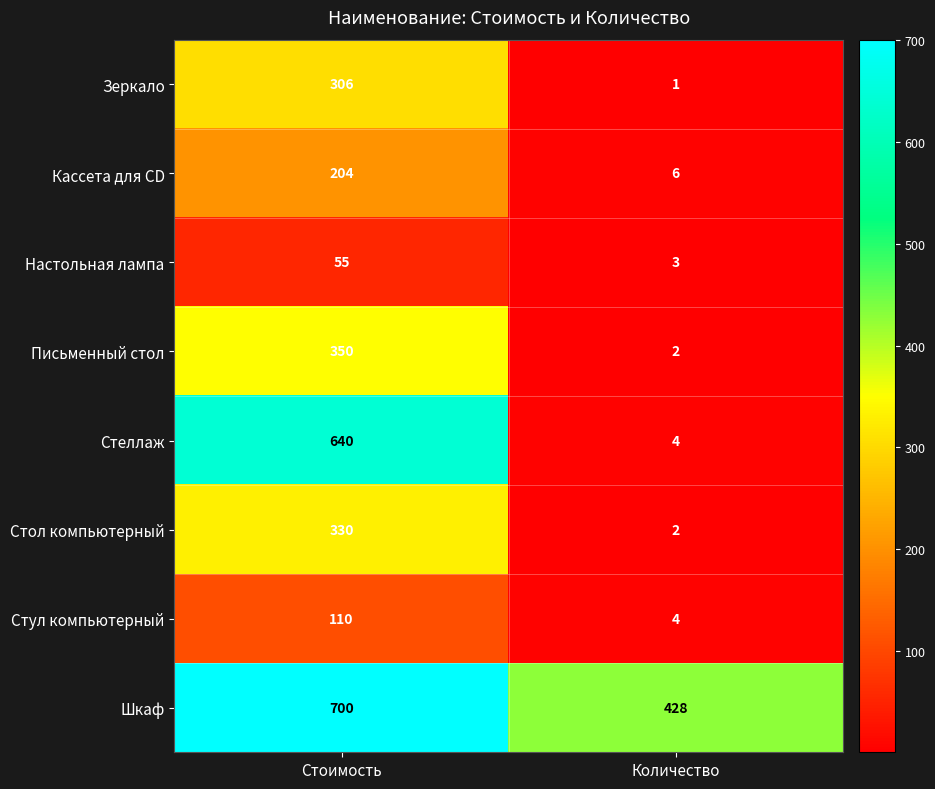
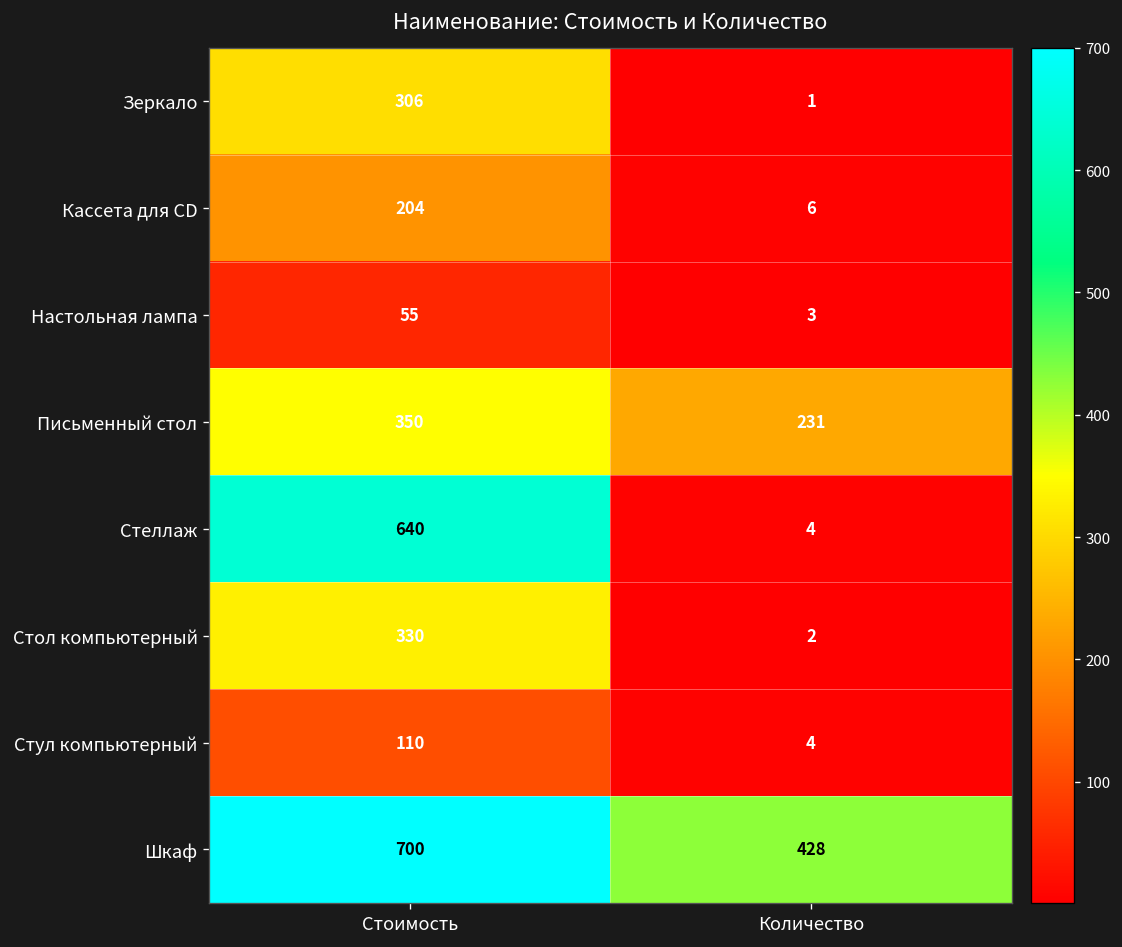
  {
    "Зеркало": {
      "Стоимость": 306,
      "Количество": 1
    },
    "Кассета для CD": {
      "Стоимость": 204,
      "Количество": 6
    },
    "Настольная лампа": {
      "Стоимость": 55,
      "Количество": 3
    },
    "Письменный стол": {
      "Стоимость": 350,
-     "Количество": 2
+     "Количество": 231
    },
    "Стеллаж": {
      "Стоимость": 640,
      "Количество": 4
    },
    "Стол компьютерный": {
      "Стоимость": 330,
      "Количество": 2
    },
    "Стул компьютерный": {
      "Стоимость": 110,
      "Количество": 4
    },
    "Шкаф": {
      "Стоимость": 700,
      "Количество": 428
    }
  }
